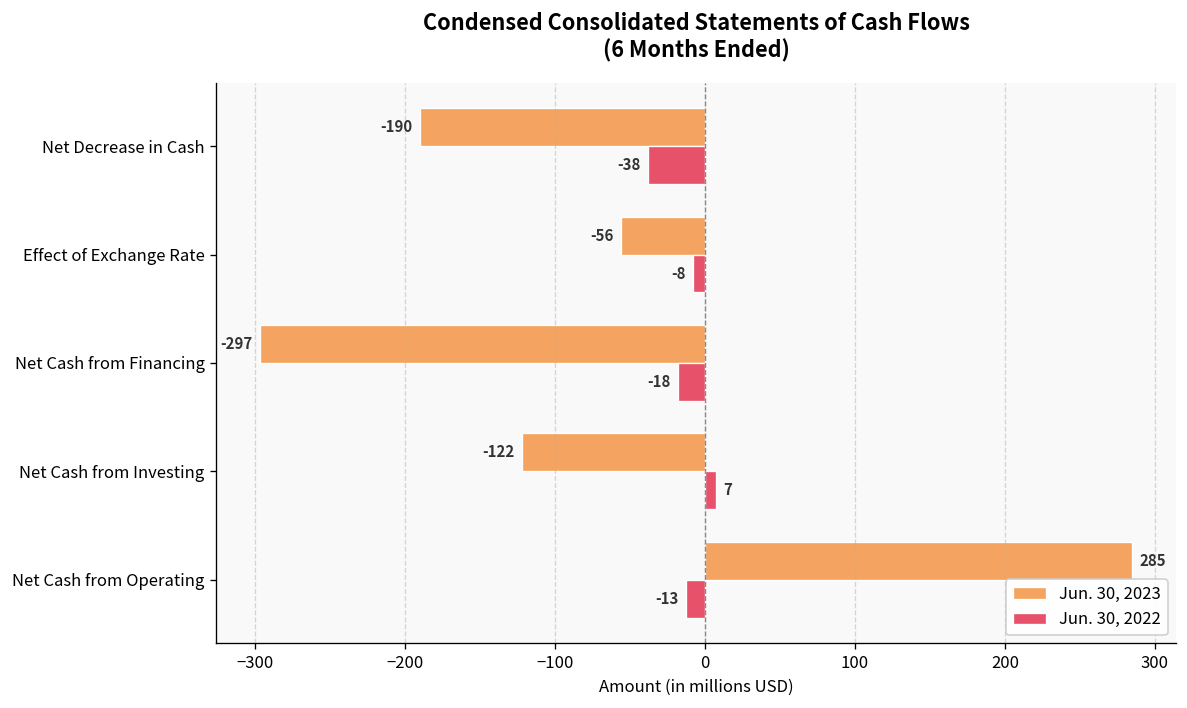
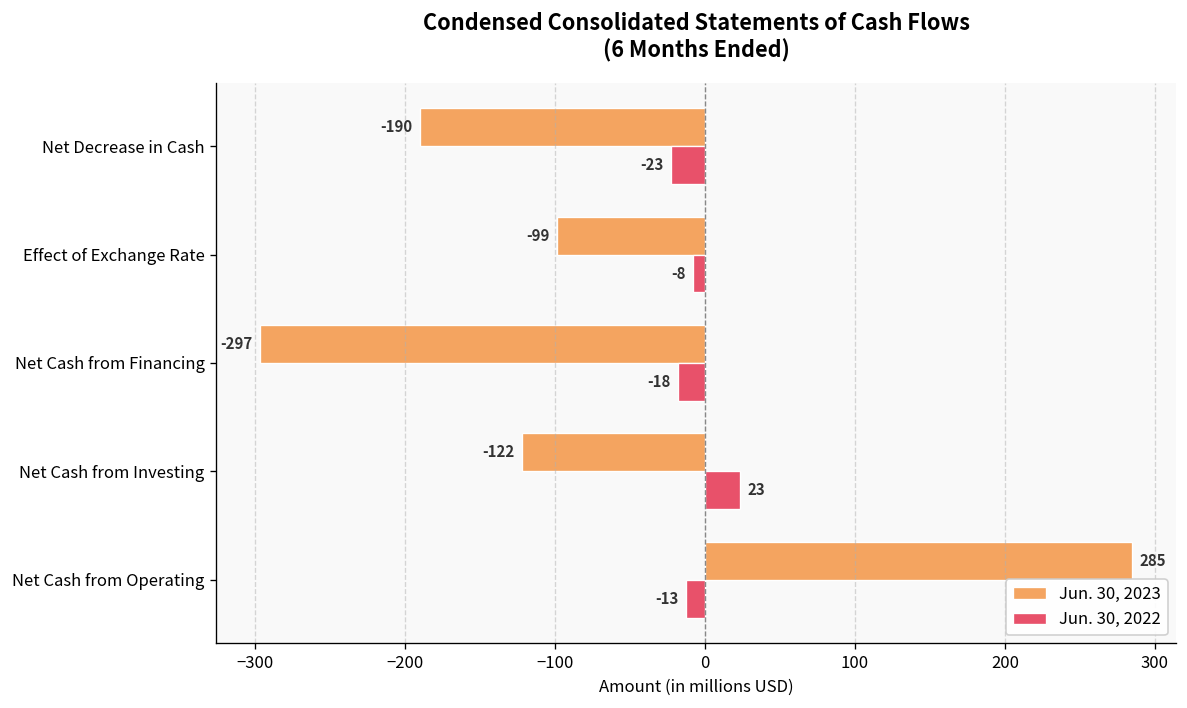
  {
    "Jun. 30, 2023": {
      "Net Decrease in Cash": -190,
-     "Effect of Exchange Rate": -56,
+     "Effect of Exchange Rate": -99,
      "Net Cash from Financing": -297,
      "Net Cash from Investing": -122,
      "Net Cash from Operating": 285
    },
    "Jun. 30, 2022": {
-     "Net Decrease in Cash": -38,
+     "Net Decrease in Cash": -23,
      "Effect of Exchange Rate": -8,
      "Net Cash from Financing": -18,
-     "Net Cash from Investing": 7,
+     "Net Cash from Investing": 23,
      "Net Cash from Operating": -13
    }
  }
